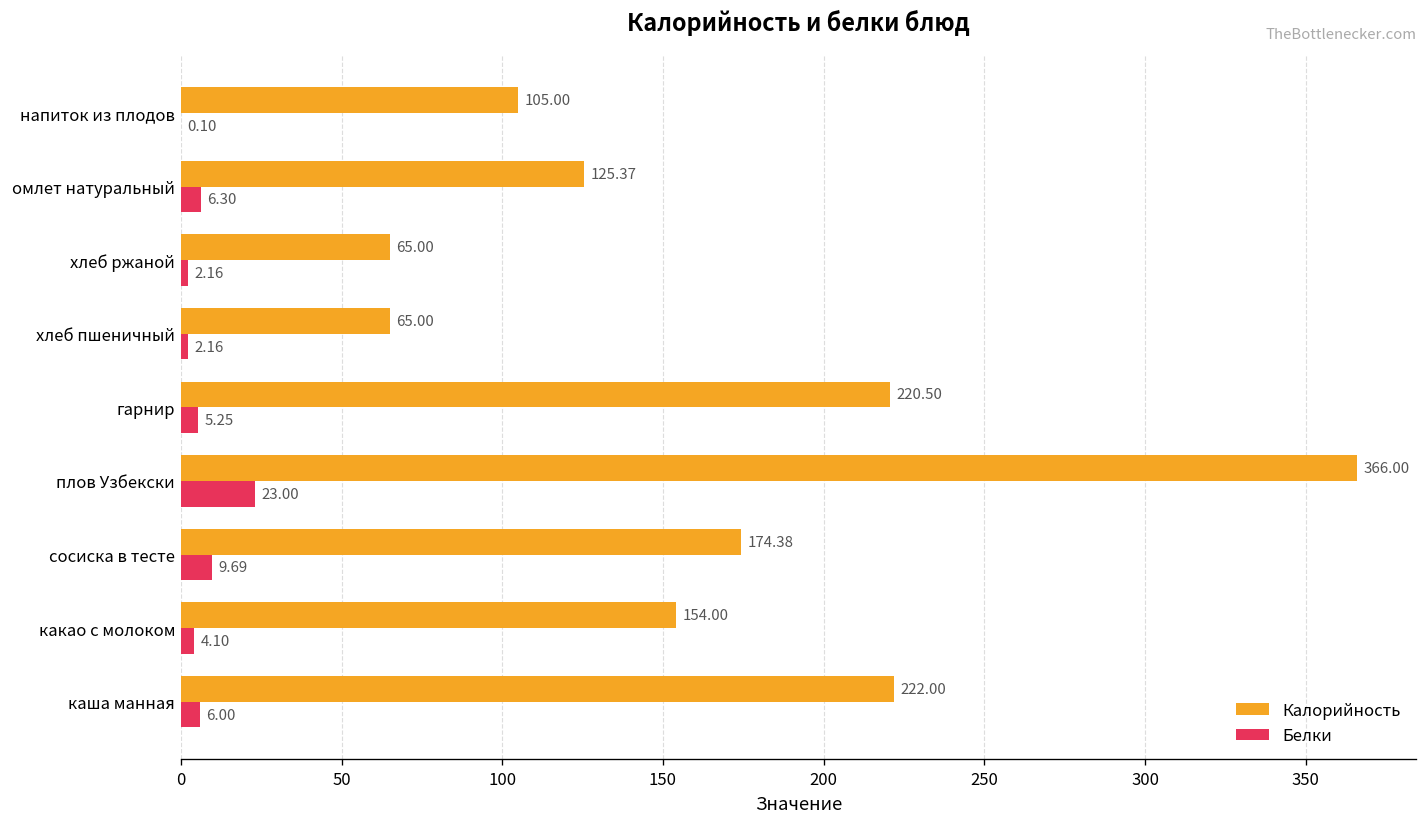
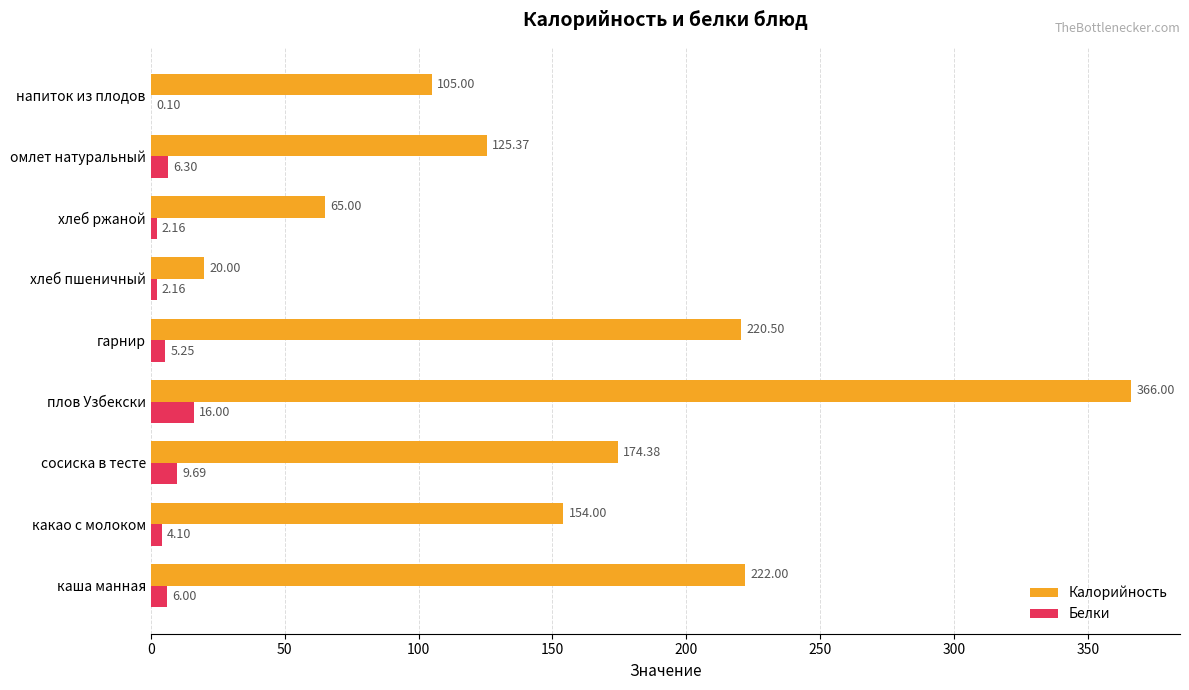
  {
    "Калорийность": {
      "напиток из плодов": 105.00,
      "омлет натуральный": 125.37,
      "хлеб ржаной": 65.00,
-     "хлеб пшеничный": 65.00,
+     "хлеб пшеничный": 20.00,
      "гарнир": 220.50,
      "плов Узбекски": 366.00,
      "сосиска в тесте": 174.38,
      "какао с молоком": 154.00,
      "каша манная": 222.00
    },
    "Белки": {
      "напиток из плодов": 0.10,
      "омлет натуральный": 6.30,
      "хлеб ржаной": 2.16,
      "хлеб пшеничный": 2.16,
      "гарнир": 5.25,
-     "плов Узбекски": 23.00,
+     "плов Узбекски": 16.00,
      "сосиска в тесте": 9.69,
      "какао с молоком": 4.10,
      "каша манная": 6.00
    }
  }
